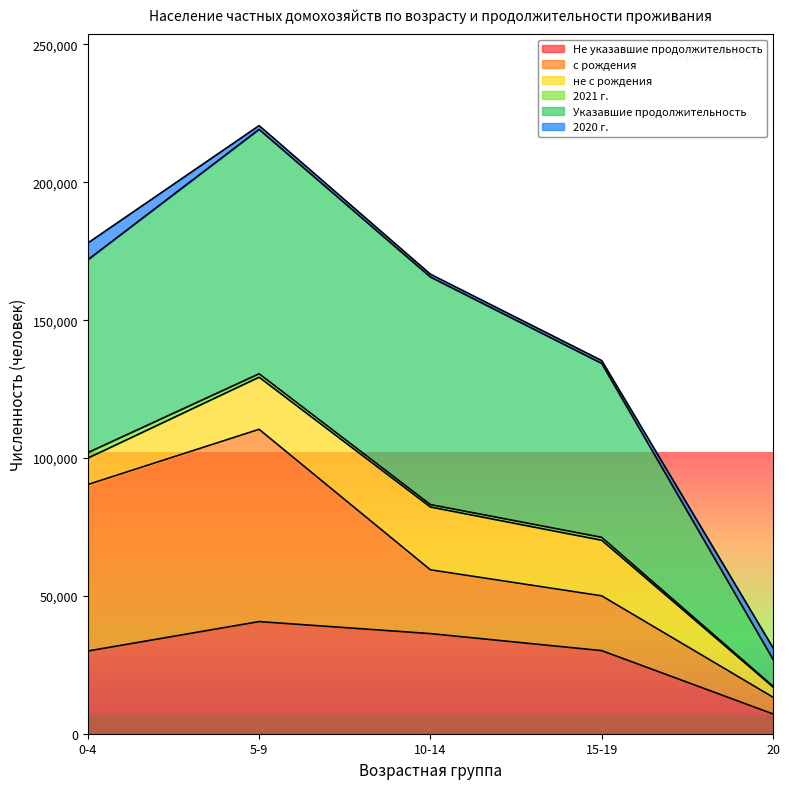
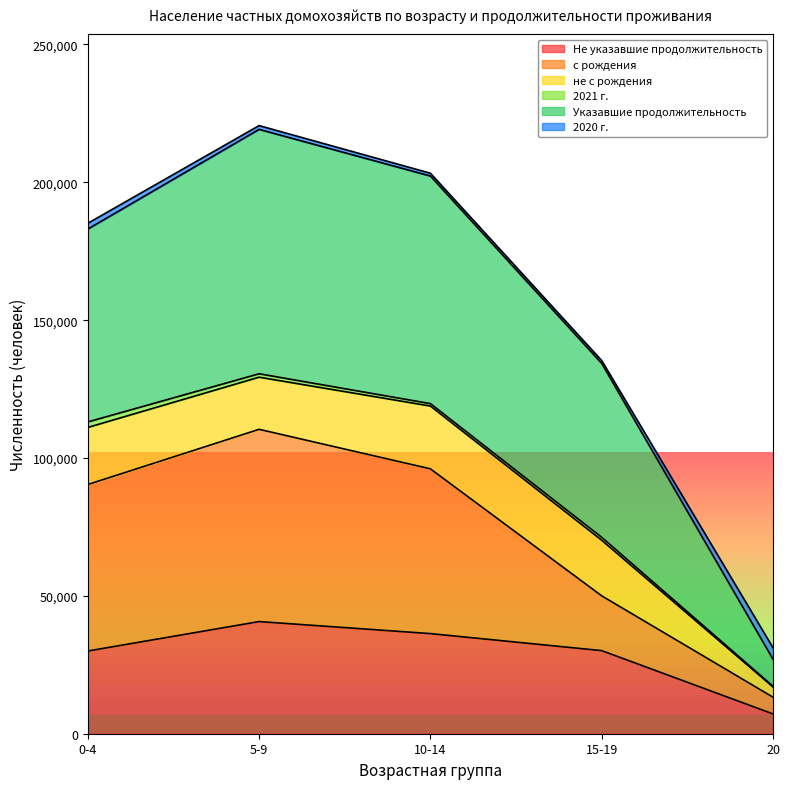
  {
    "Не указавшие продолжительность": {
      "0-4": "30,000",
      "5-9": "41,000",
      "10-14": "36,000",
      "15-19": "30,000",
      "20": "7,000"
    },
    "с рождения": {
      "0-4": "60,000",
      "5-9": "70,000",
-     "10-14": "23,000",
+     "10-14": "60,000",
      "15-19": "20,000",
      "20": "6,000"
    },
    "не с рождения": {
-     "0-4": "10,000",
+     "0-4": "21,000",
      "5-9": "19,000",
      "15-19": "20,000"
    },
    "2021 г.": {
      "0-4": "2,000",
      "5-9": "1,000",
      "15-19": "1,000"
    },
    "Указавшие продолжительность": {
      "0-4": "70,000",
      "5-9": "89,000",
      "10-14": "83,000",
      "15-19": "63,000",
      "20": "10,000"
    },
    "2020 г.": {
-     "0-4": "6,000",
+     "0-4": "2,000",
      "5-9": "1,000",
      "10-14": "1,000",
      "15-19": "1,000",
      "20": "4,000"
    }
  }
